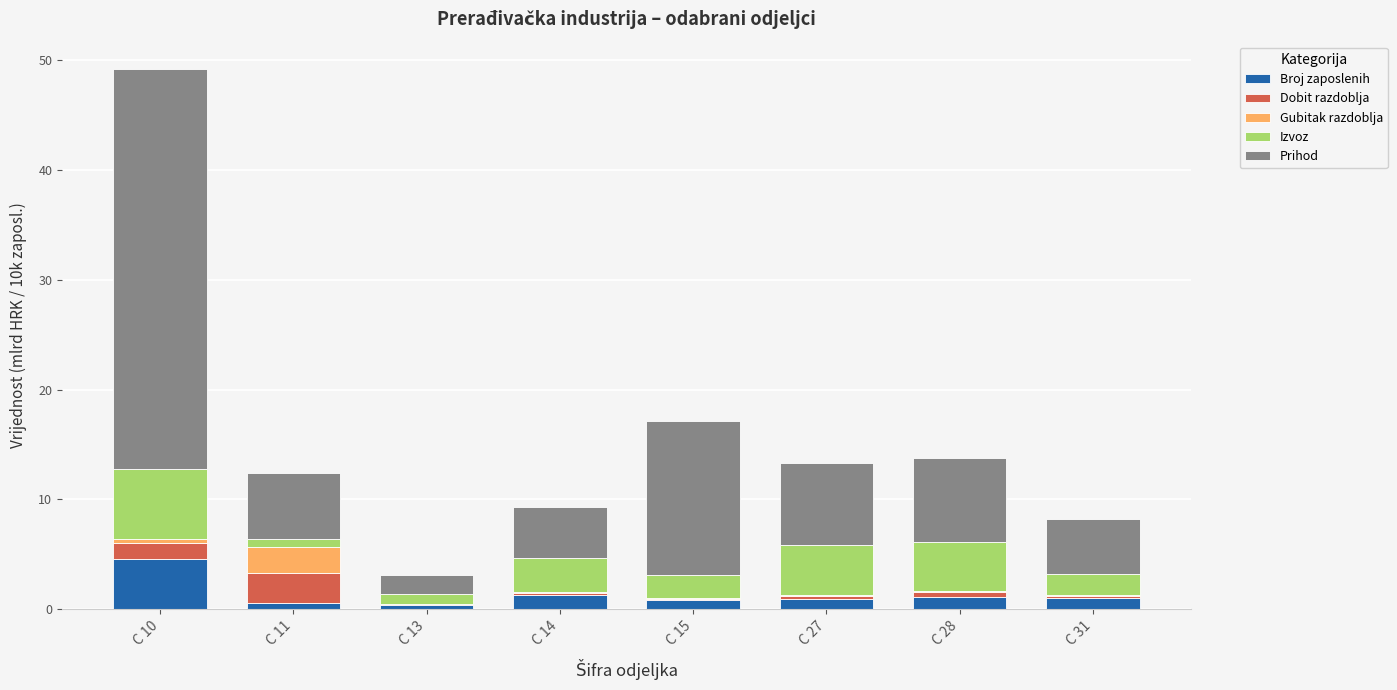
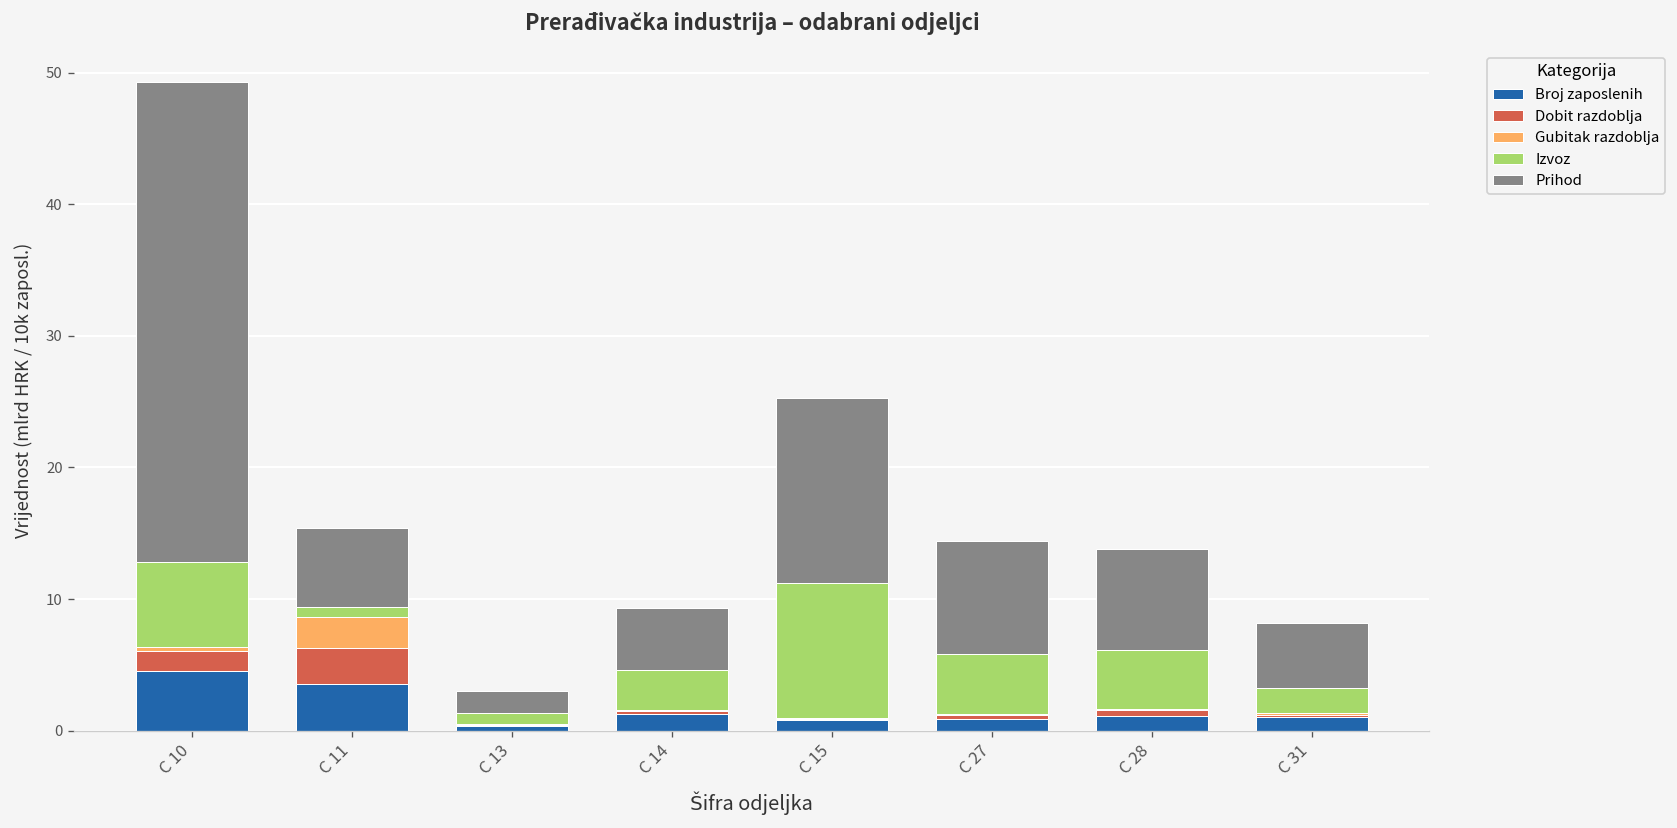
  {
    "Broj zaposlenih": {
      "C 10": 4.6,
-     "C 11": 0.5,
+     "C 11": 3.5,
      "C 13": 0.4,
      "C 14": 1.3,
      "C 15": 0.8,
      "C 27": 0.9,
      "C 28": 1.1,
      "C 31": 1.0
    },
    "Dobit razdoblja": {
      "C 10": 1.5,
      "C 11": 2.7,
      "C 27": 0.3,
      "C 28": 0.4
    },
    "Gubitak razdoblja": {
      "C 10": 0.3,
      "C 11": 2.4
    },
    "Izvoz": {
      "C 10": 6.4,
      "C 11": 0.8,
      "C 13": 0.9,
      "C 14": 3.1,
-     "C 15": 2.1,
+     "C 15": 10.3,
      "C 27": 4.5,
      "C 28": 4.5,
      "C 31": 1.9
    },
    "Prihod": {
      "C 10": 36.4,
      "C 11": 6.0,
      "C 13": 1.7,
      "C 14": 4.7,
      "C 15": 14.1,
-     "C 27": 7.5,
+     "C 27": 8.6,
      "C 28": 7.7,
      "C 31": 5.0
    }
  }
